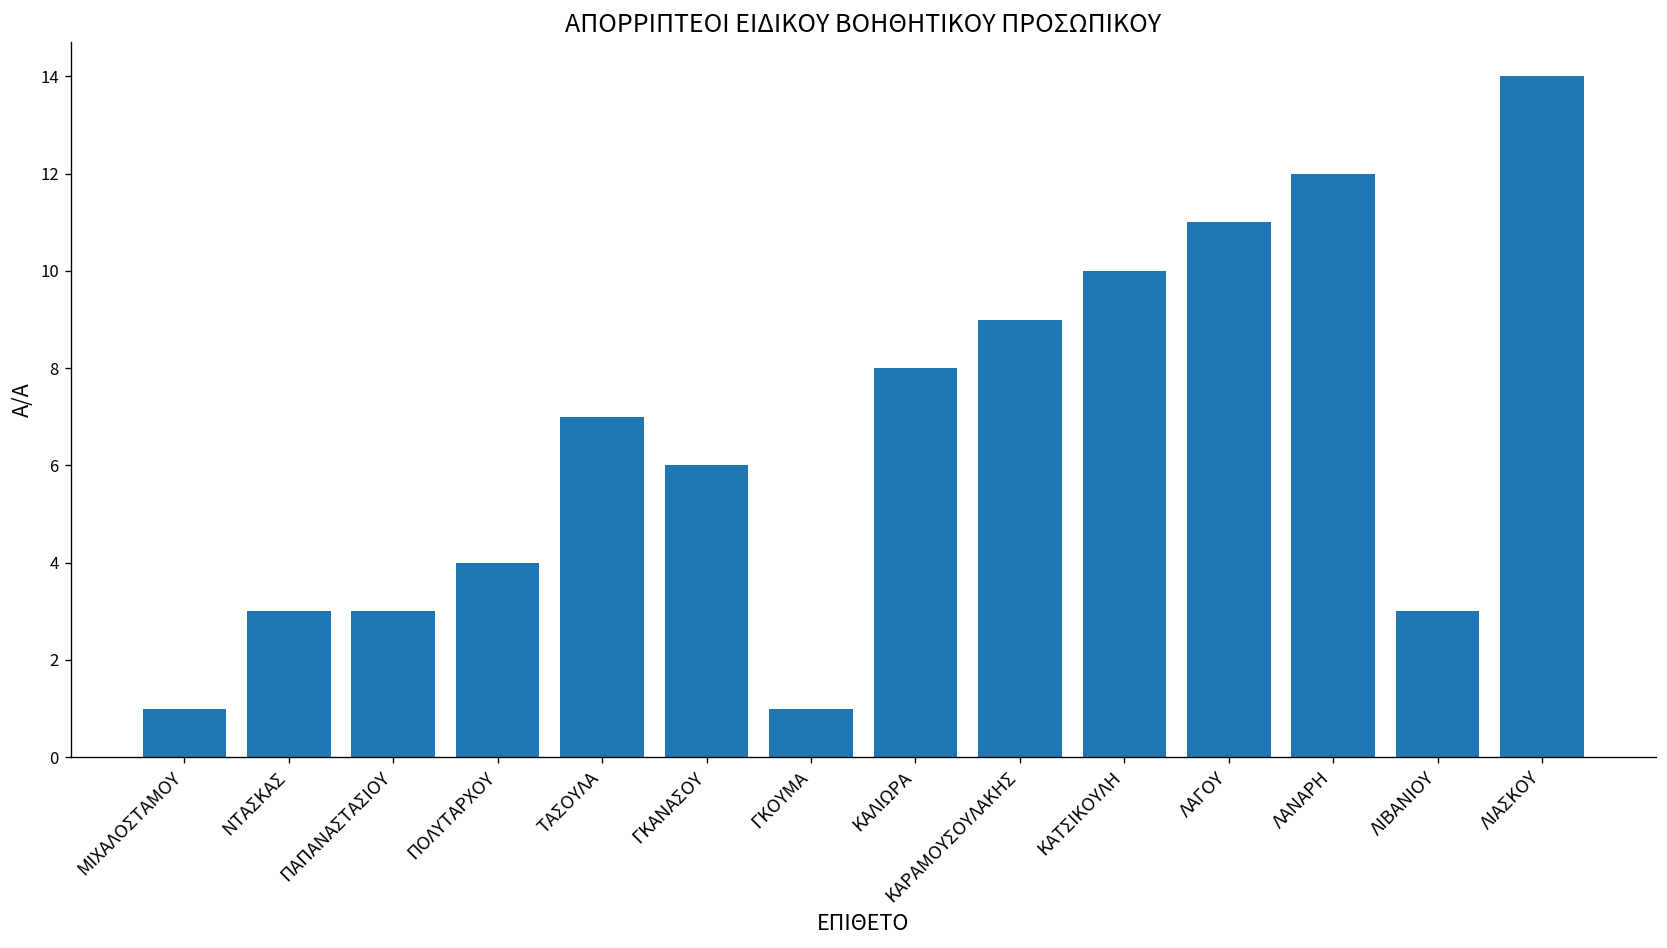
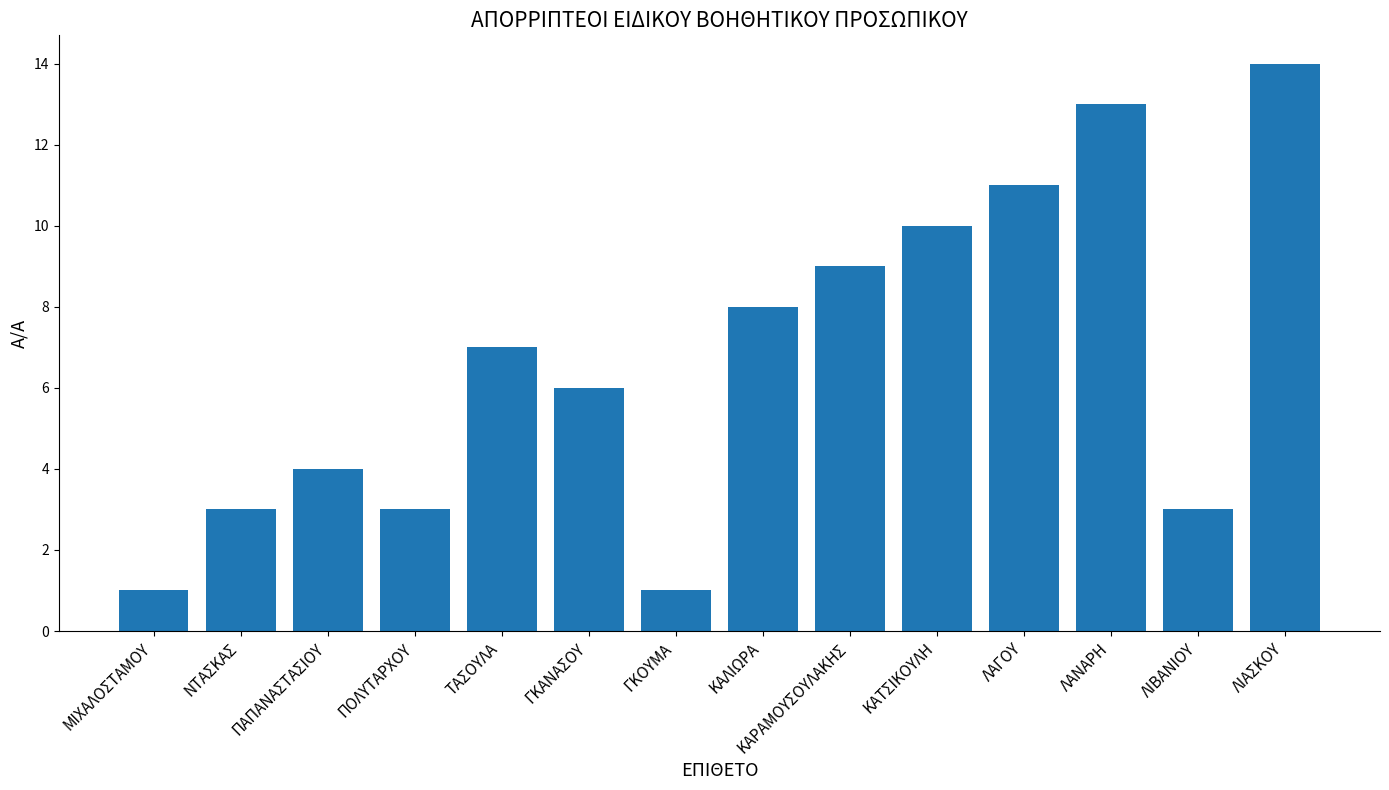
  {
    "ΜΙΧΑΛΟΣΤΑΜΟΥ": 1,
    "ΝΤΑΣΚΑΣ": 3,
-   "ΠΑΠΑΝΑΣΤΑΣΙΟΥ": 3,
-   "ΠΟΛΥΤΑΡΧΟΥ": 4,
+   "ΠΑΠΑΝΑΣΤΑΣΙΟΥ": 4,
+   "ΠΟΛΥΤΑΡΧΟΥ": 3,
    "ΤΑΣΟΥΛΑ": 7,
    "ΓΚΑΝΑΣΟΥ": 6,
    "ΓΚΟΥΜΑ": 1,
    "ΚΑΛΙΩΡΑ": 8,
    "ΚΑΡΑΜΟΥΣΟΥΛΑΚΗΣ": 9,
    "ΚΑΤΣΙΚΟΥΛΗ": 10,
    "ΛΑΓΟΥ": 11,
-   "ΛΑΝΑΡΗ": 12,
+   "ΛΑΝΑΡΗ": 13,
    "ΛΙΒΑΝΙΟΥ": 3,
    "ΛΙΑΣΚΟΥ": 14
  }
